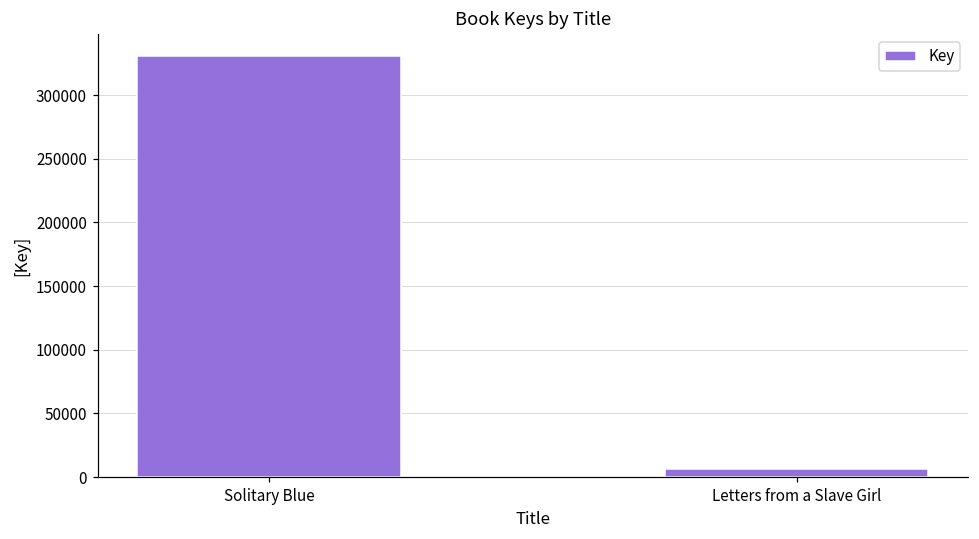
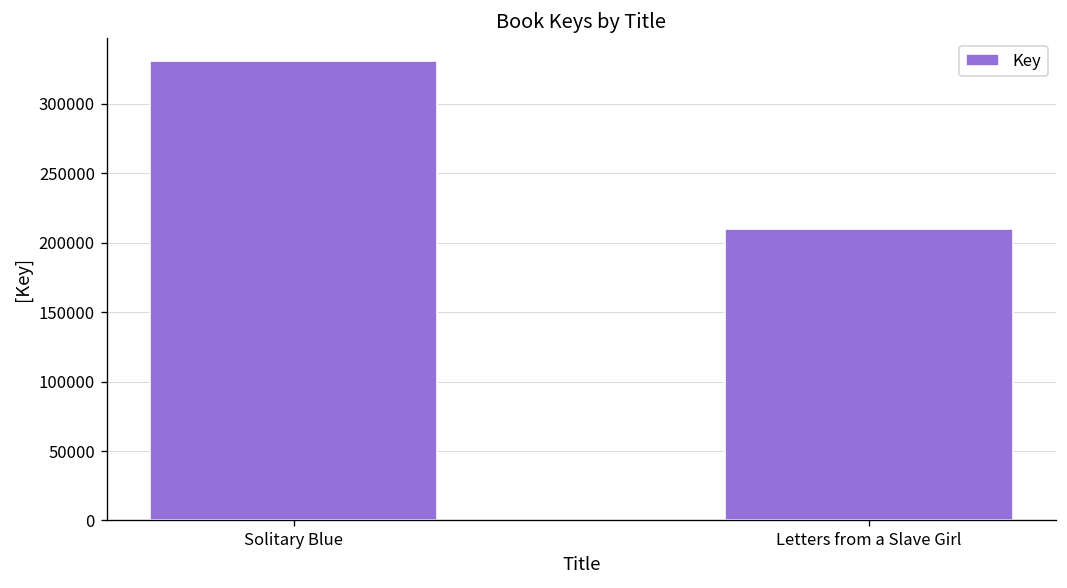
  {
    "Solitary Blue": 331000,
-   "Letters from a Slave Girl": 6000
+   "Letters from a Slave Girl": 210000
  }
